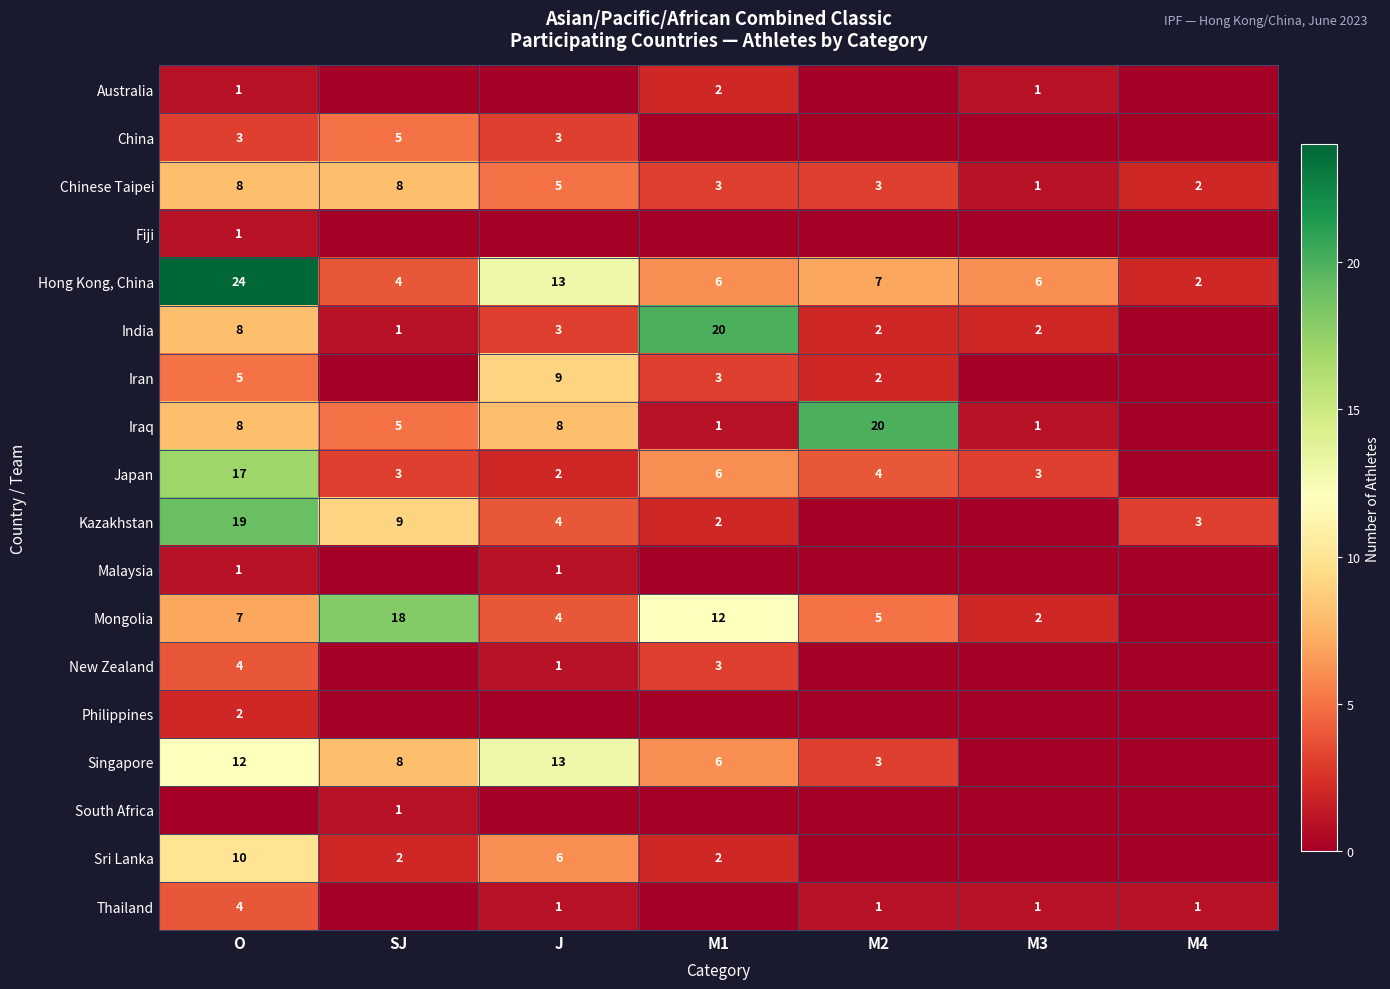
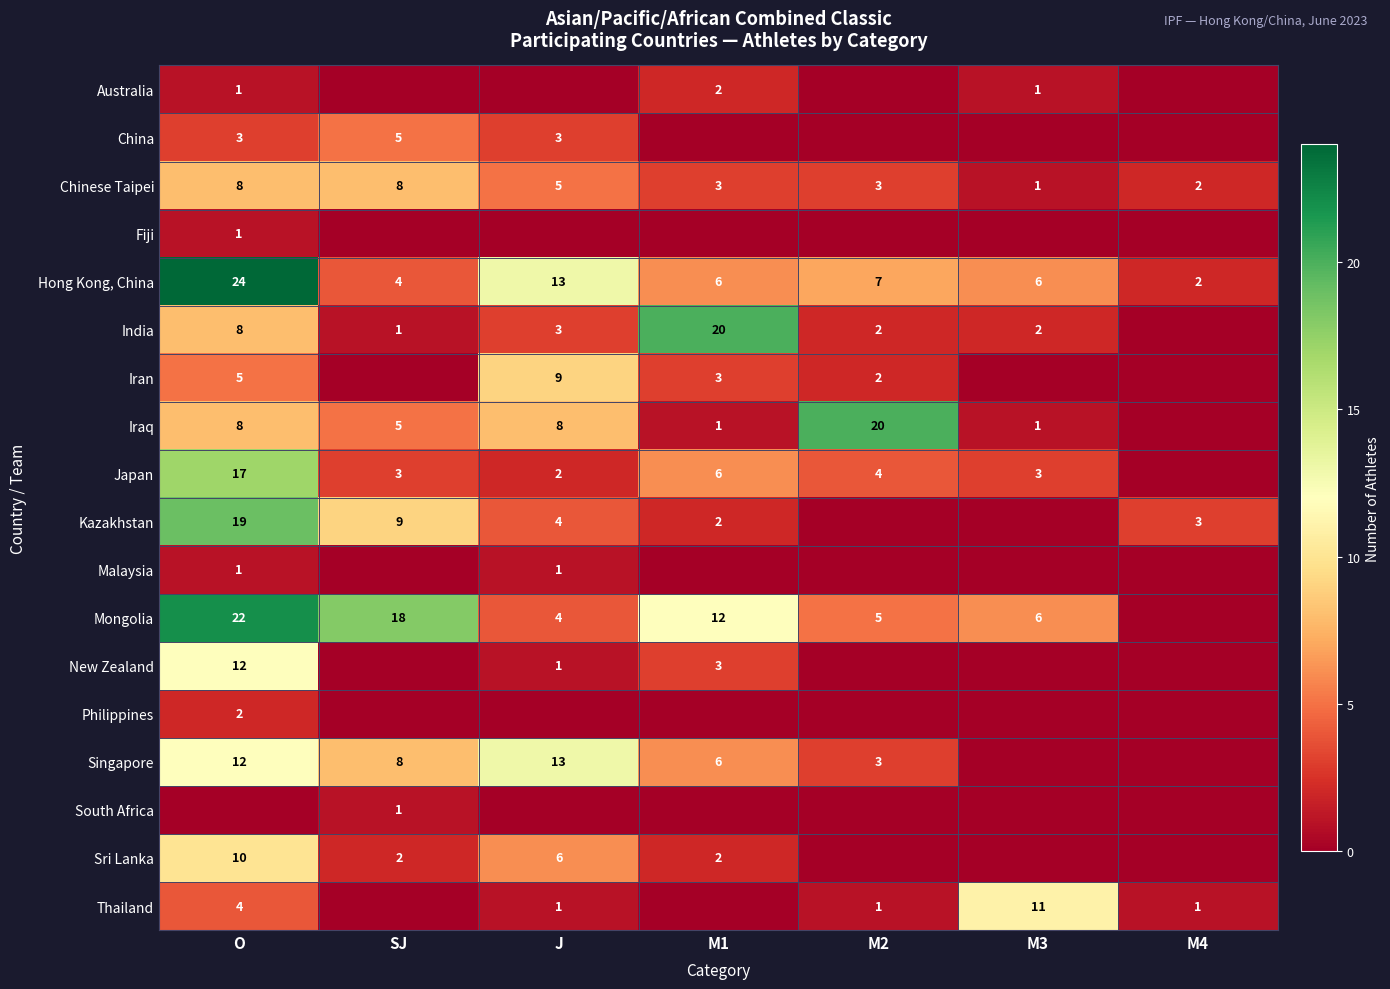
  {
    "Australia": {
      "O": 1,
      "M1": 2,
      "M3": 1
    },
    "China": {
      "O": 3,
      "SJ": 5,
      "J": 3
    },
    "Chinese Taipei": {
      "O": 8,
      "SJ": 8,
      "J": 5,
      "M1": 3,
      "M2": 3,
      "M3": 1,
      "M4": 2
    },
    "Fiji": {
      "O": 1
    },
    "Hong Kong, China": {
      "O": 24,
      "SJ": 4,
      "J": 13,
      "M1": 6,
      "M2": 7,
      "M3": 6,
      "M4": 2
    },
    "India": {
      "O": 8,
      "SJ": 1,
      "J": 3,
      "M1": 20,
      "M2": 2,
      "M3": 2
    },
    "Iran": {
      "O": 5,
      "J": 9,
      "M1": 3,
      "M2": 2
    },
    "Iraq": {
      "O": 8,
      "SJ": 5,
      "J": 8,
      "M1": 1,
      "M2": 20,
      "M3": 1
    },
    "Japan": {
      "O": 17,
      "SJ": 3,
      "J": 2,
      "M1": 6,
      "M2": 4,
      "M3": 3
    },
    "Kazakhstan": {
      "O": 19,
      "SJ": 9,
      "J": 4,
      "M1": 2,
      "M4": 3
    },
    "Malaysia": {
      "O": 1,
      "J": 1
    },
    "Mongolia": {
-     "O": 7,
+     "O": 22,
      "SJ": 18,
      "J": 4,
      "M1": 12,
      "M2": 5,
-     "M3": 2
+     "M3": 6
    },
    "New Zealand": {
-     "O": 4,
+     "O": 12,
      "J": 1,
      "M1": 3
    },
    "Philippines": {
      "O": 2
    },
    "Singapore": {
      "O": 12,
      "SJ": 8,
      "J": 13,
      "M1": 6,
      "M2": 3
    },
    "South Africa": {
      "SJ": 1
    },
    "Sri Lanka": {
      "O": 10,
      "SJ": 2,
      "J": 6,
      "M1": 2
    },
    "Thailand": {
      "O": 4,
      "J": 1,
      "M2": 1,
-     "M3": 1,
+     "M3": 11,
      "M4": 1
    }
  }
